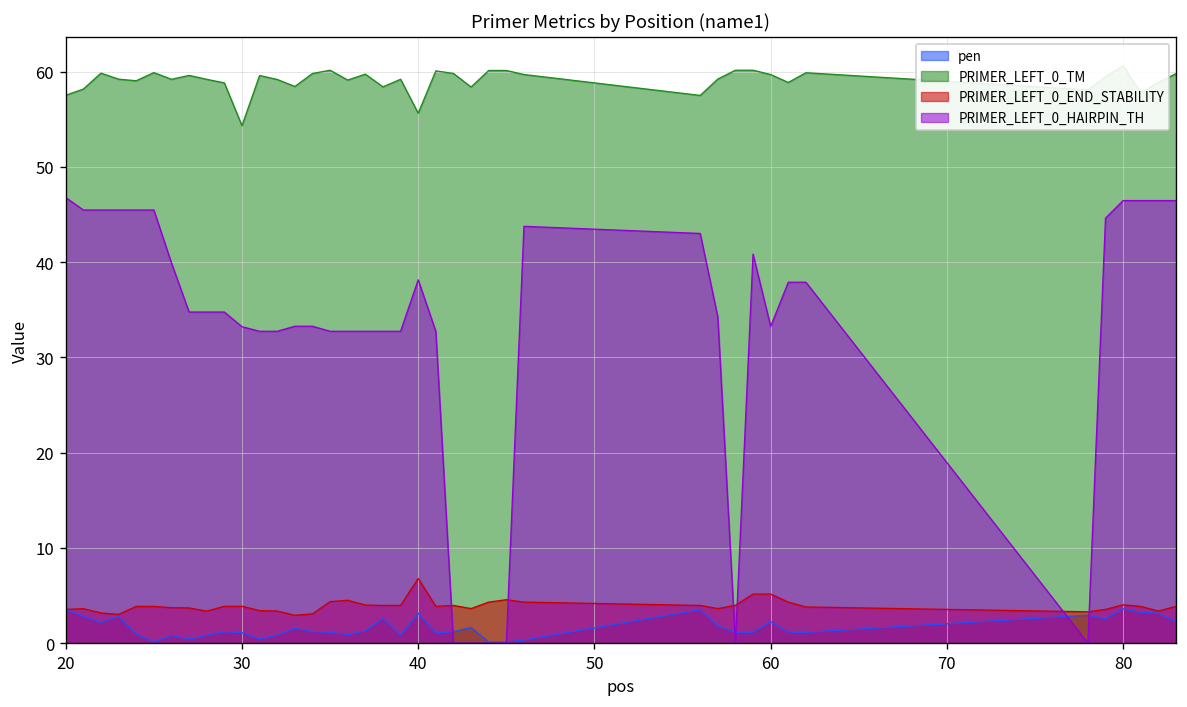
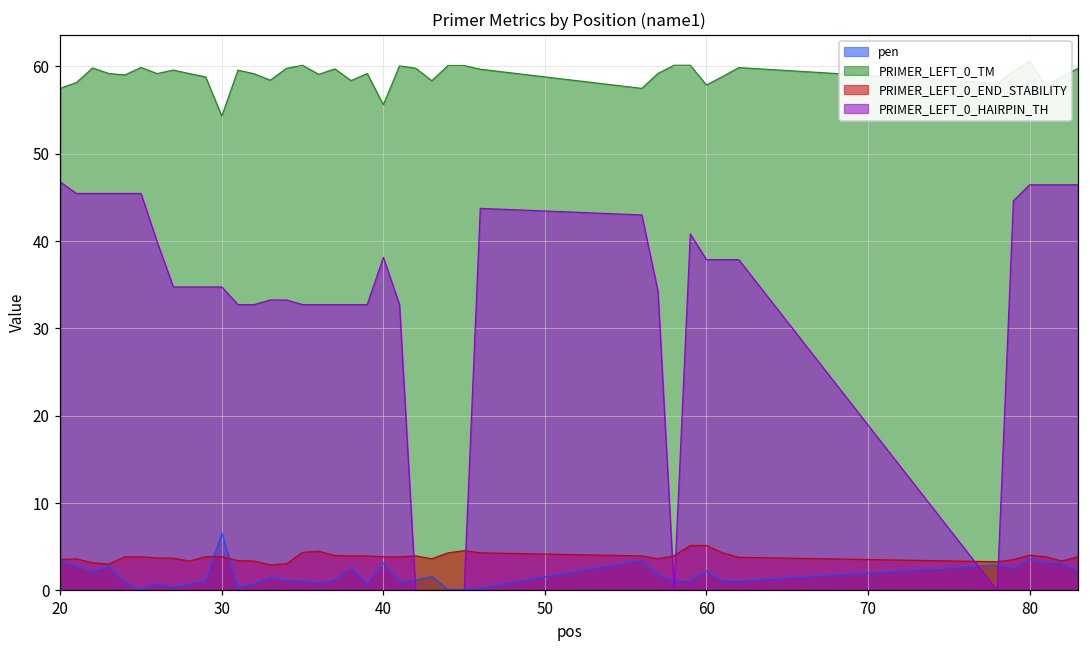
  {
    "pen": {
-     "30": 1,
+     "30": 7,
      "40": 3,
      "60": 2,
      "80": 4
    },
    "PRIMER_LEFT_0_TM": {
      "20": 58,
      "30": 54,
      "40": 56,
-     "60": 60
+     "60": 58
    },
    "PRIMER_LEFT_0_END_STABILITY": {
      "30": 4,
-     "40": 7,
+     "40": 4,
      "60": 5,
      "80": 4
    },
    "PRIMER_LEFT_0_HAIRPIN_TH": {
      "20": 47,
-     "30": 33,
+     "30": 35,
      "40": 38,
-     "60": 33,
+     "60": 38,
      "80": 46
    }
  }
